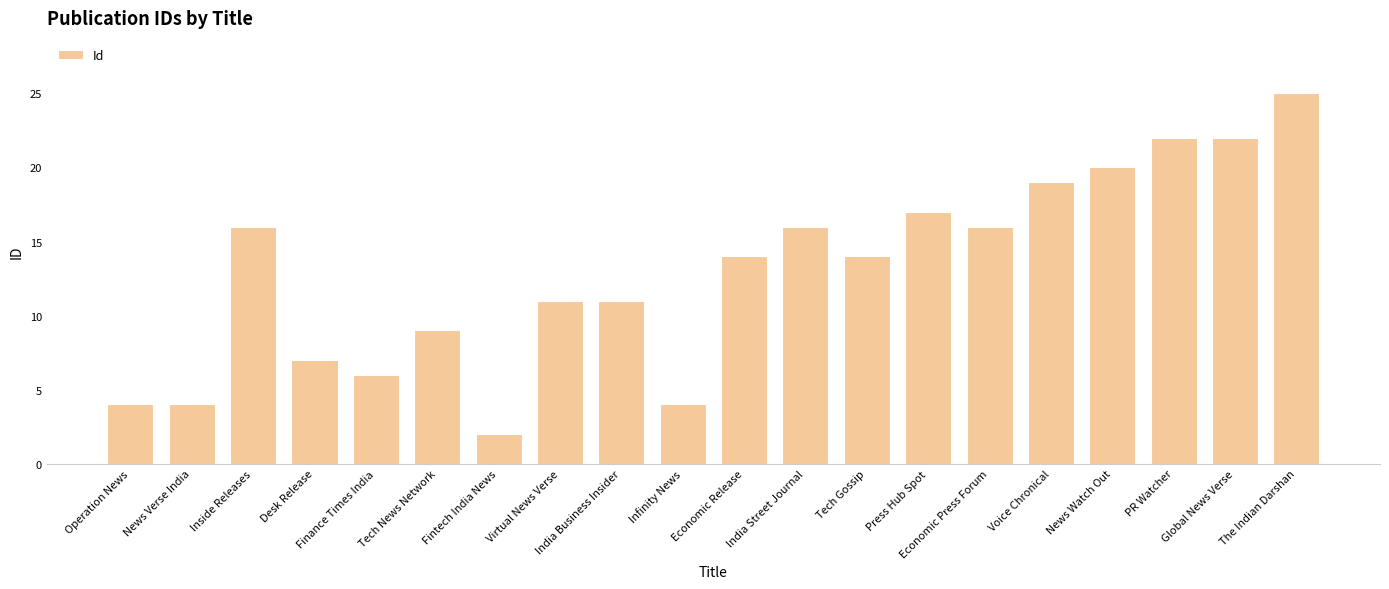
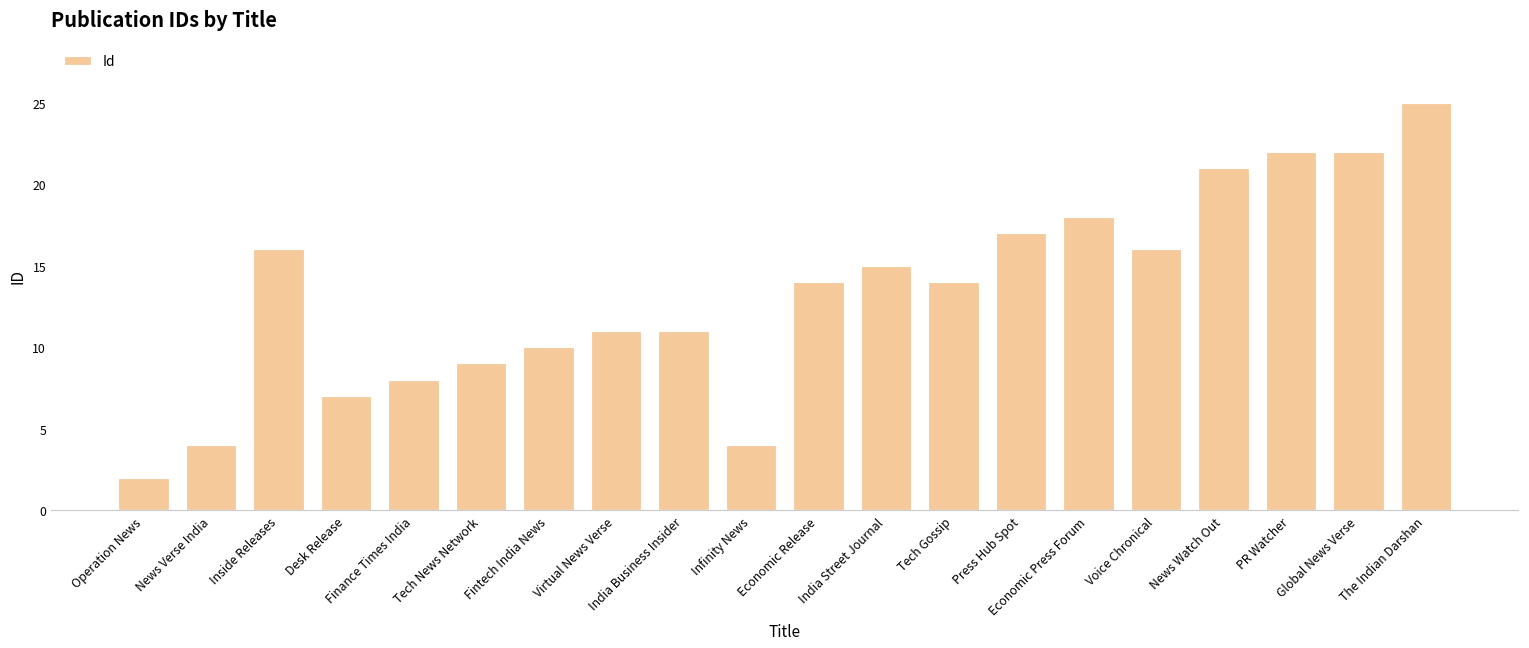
  {
-   "Operation News": 4,
+   "Operation News": 2,
    "News Verse India": 4,
    "Inside Releases": 16,
    "Desk Release": 7,
-   "Finance Times India": 6,
+   "Finance Times India": 8,
    "Tech News Network": 9,
-   "Fintech India News": 2,
+   "Fintech India News": 10,
    "Virtual News Verse": 11,
    "India Business Insider": 11,
    "Infinity News": 4,
    "Economic Release": 14,
-   "India Street Journal": 16,
+   "India Street Journal": 15,
    "Tech Gossip": 14,
    "Press Hub Spot": 17,
-   "Economic Press Forum": 16,
-   "Voice Chronical": 19,
-   "News Watch Out": 20,
+   "Economic Press Forum": 18,
+   "Voice Chronical": 16,
+   "News Watch Out": 21,
    "PR Watcher": 22,
    "Global News Verse": 22,
    "The Indian Darshan": 25
  }
